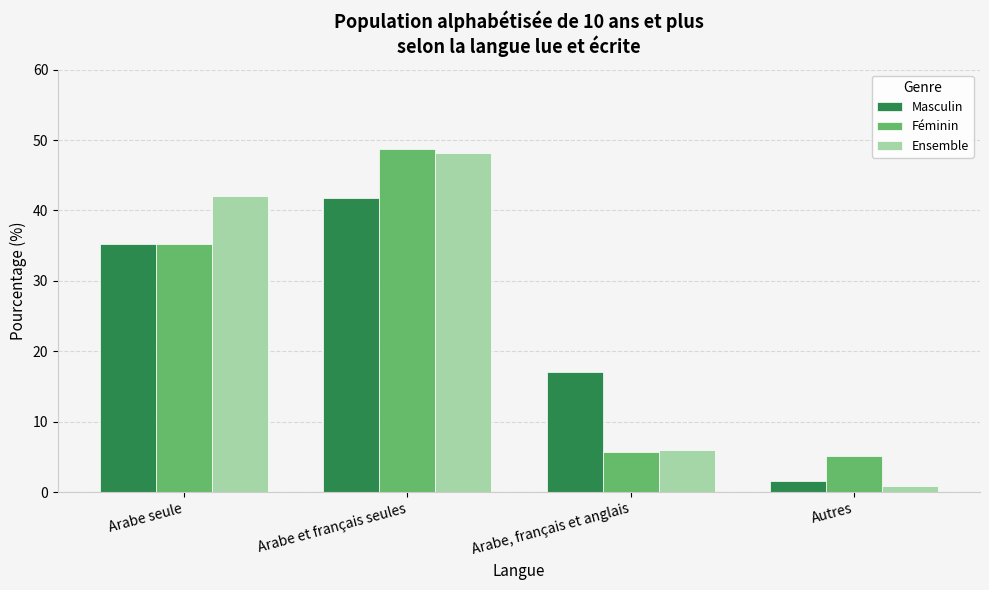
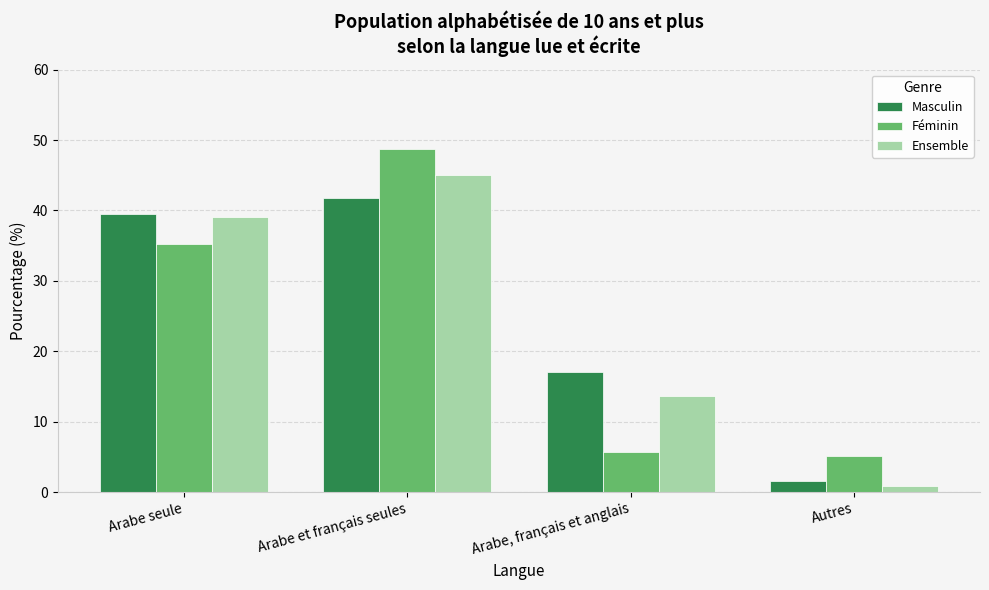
  {
    "Masculin": {
-     "Arabe seule": 35,
+     "Arabe seule": 40,
      "Arabe et français seules": 42,
      "Arabe, français et anglais": 17,
      "Autres": 2
    },
    "Féminin": {
      "Arabe seule": 35,
      "Arabe et français seules": 49,
      "Arabe, français et anglais": 6,
      "Autres": 5
    },
    "Ensemble": {
-     "Arabe seule": 42,
-     "Arabe et français seules": 48,
-     "Arabe, français et anglais": 6,
+     "Arabe seule": 39,
+     "Arabe et français seules": 45,
+     "Arabe, français et anglais": 14,
      "Autres": 1
    }
  }
